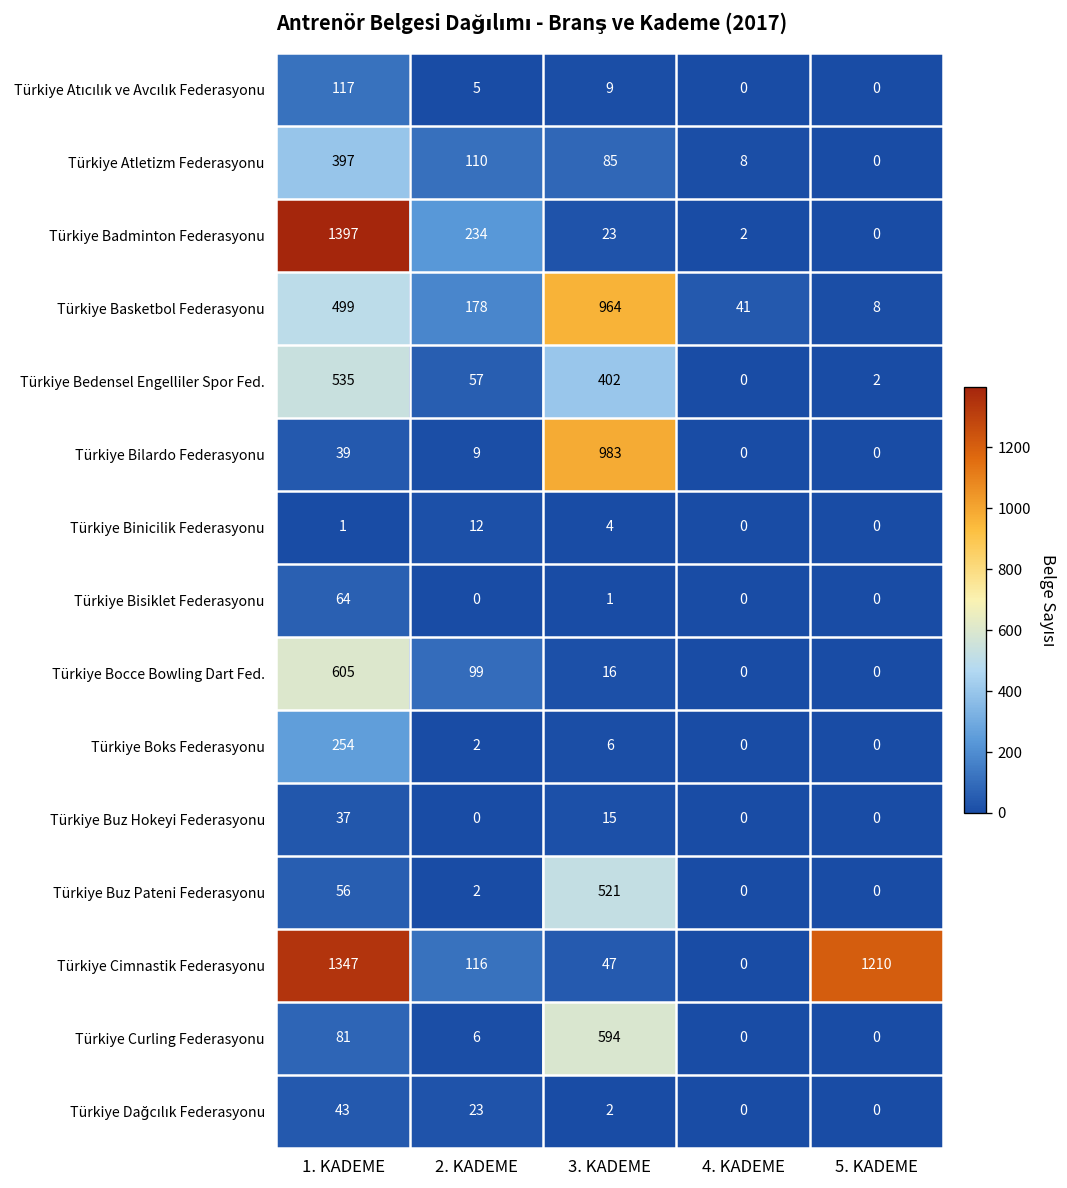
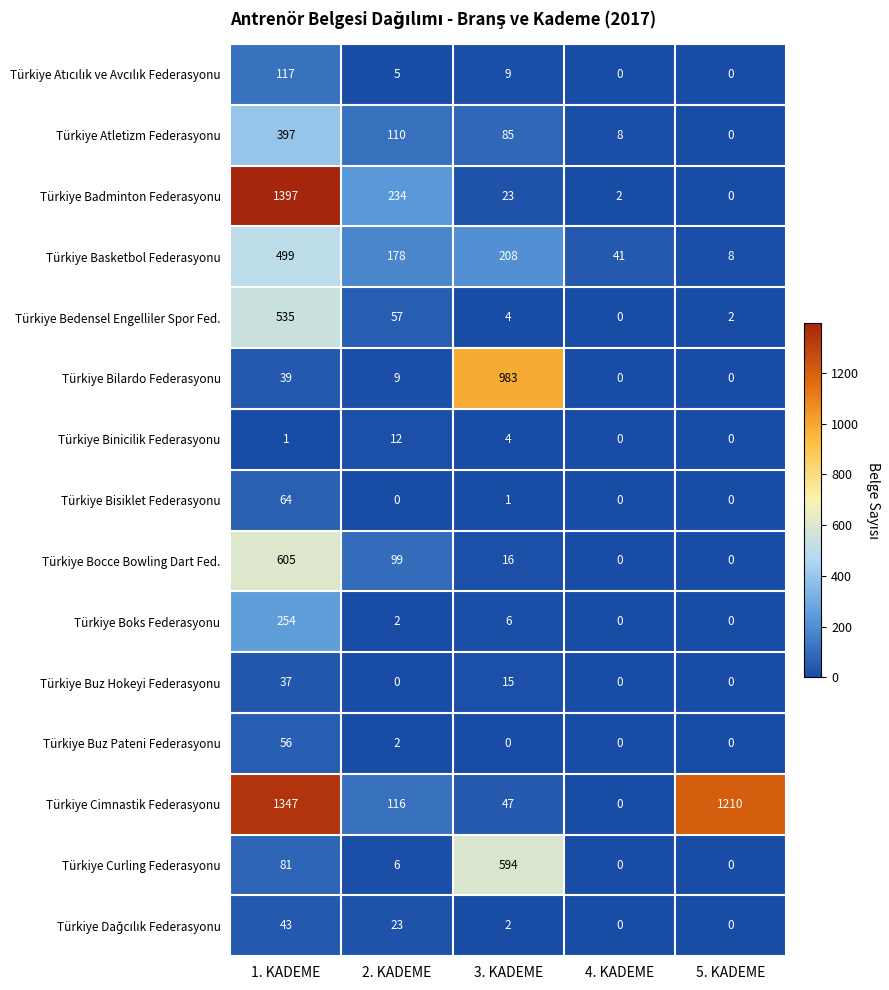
  {
    "Türkiye Atıcılık ve Avcılık Federasyonu": {
      "1. KADEME": 117,
      "2. KADEME": 5,
      "3. KADEME": 9,
      "4. KADEME": 0,
      "5. KADEME": 0
    },
    "Türkiye Atletizm Federasyonu": {
      "1. KADEME": 397,
      "2. KADEME": 110,
      "3. KADEME": 85,
      "4. KADEME": 8,
      "5. KADEME": 0
    },
    "Türkiye Badminton Federasyonu": {
      "1. KADEME": 1397,
      "2. KADEME": 234,
      "3. KADEME": 23,
      "4. KADEME": 2,
      "5. KADEME": 0
    },
    "Türkiye Basketbol Federasyonu": {
      "1. KADEME": 499,
      "2. KADEME": 178,
-     "3. KADEME": 964,
+     "3. KADEME": 208,
      "4. KADEME": 41,
      "5. KADEME": 8
    },
    "Türkiye Bedensel Engelliler Spor Fed.": {
      "1. KADEME": 535,
      "2. KADEME": 57,
-     "3. KADEME": 402,
+     "3. KADEME": 4,
      "4. KADEME": 0,
      "5. KADEME": 2
    },
    "Türkiye Bilardo Federasyonu": {
      "1. KADEME": 39,
      "2. KADEME": 9,
      "3. KADEME": 983,
      "4. KADEME": 0,
      "5. KADEME": 0
    },
    "Türkiye Binicilik Federasyonu": {
      "1. KADEME": 1,
      "2. KADEME": 12,
      "3. KADEME": 4,
      "4. KADEME": 0,
      "5. KADEME": 0
    },
    "Türkiye Bisiklet Federasyonu": {
      "1. KADEME": 64,
      "2. KADEME": 0,
      "3. KADEME": 1,
      "4. KADEME": 0,
      "5. KADEME": 0
    },
    "Türkiye Bocce Bowling Dart Fed.": {
      "1. KADEME": 605,
      "2. KADEME": 99,
      "3. KADEME": 16,
      "4. KADEME": 0,
      "5. KADEME": 0
    },
    "Türkiye Boks Federasyonu": {
      "1. KADEME": 254,
      "2. KADEME": 2,
      "3. KADEME": 6,
      "4. KADEME": 0,
      "5. KADEME": 0
    },
    "Türkiye Buz Hokeyi Federasyonu": {
      "1. KADEME": 37,
      "2. KADEME": 0,
      "3. KADEME": 15,
      "4. KADEME": 0,
      "5. KADEME": 0
    },
    "Türkiye Buz Pateni Federasyonu": {
      "1. KADEME": 56,
      "2. KADEME": 2,
-     "3. KADEME": 521,
+     "3. KADEME": 0,
      "4. KADEME": 0,
      "5. KADEME": 0
    },
    "Türkiye Cimnastik Federasyonu": {
      "1. KADEME": 1347,
      "2. KADEME": 116,
      "3. KADEME": 47,
      "4. KADEME": 0,
      "5. KADEME": 1210
    },
    "Türkiye Curling Federasyonu": {
      "1. KADEME": 81,
      "2. KADEME": 6,
      "3. KADEME": 594,
      "4. KADEME": 0,
      "5. KADEME": 0
    },
    "Türkiye Dağcılık Federasyonu": {
      "1. KADEME": 43,
      "2. KADEME": 23,
      "3. KADEME": 2,
      "4. KADEME": 0,
      "5. KADEME": 0
    }
  }
